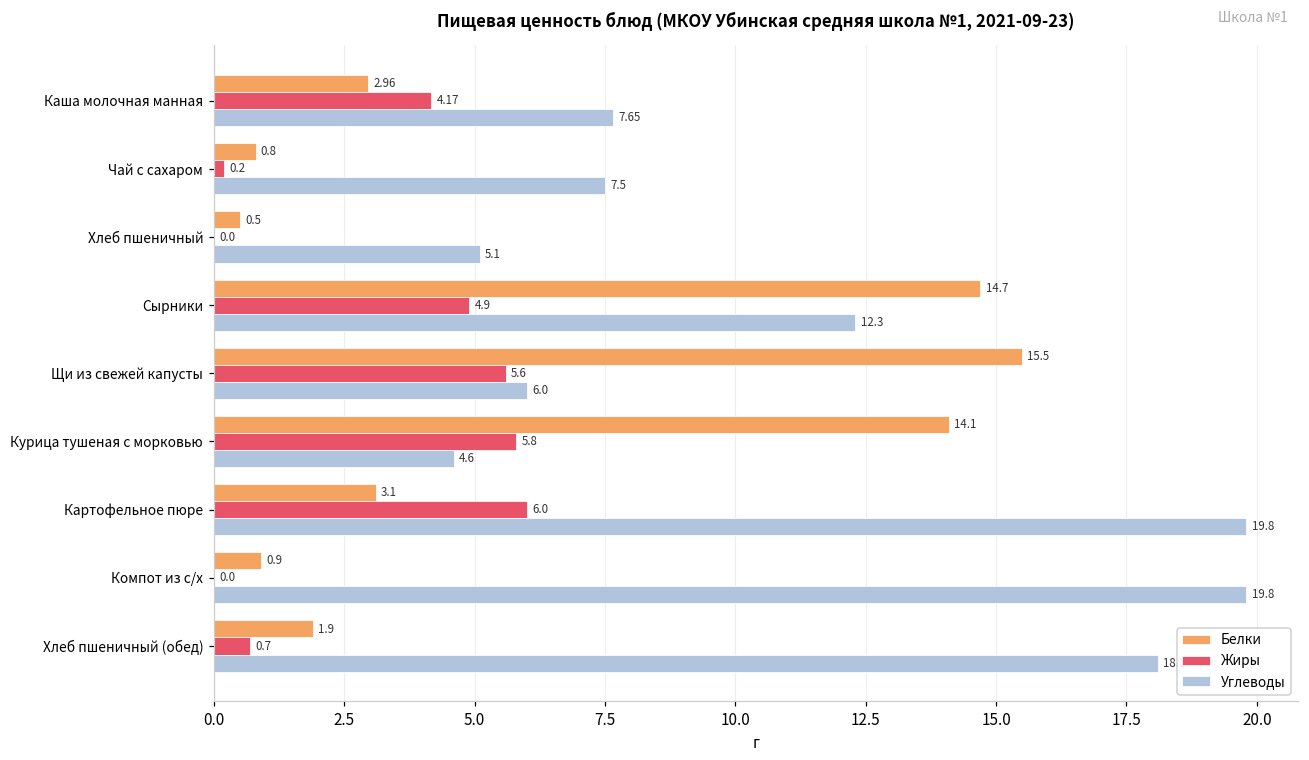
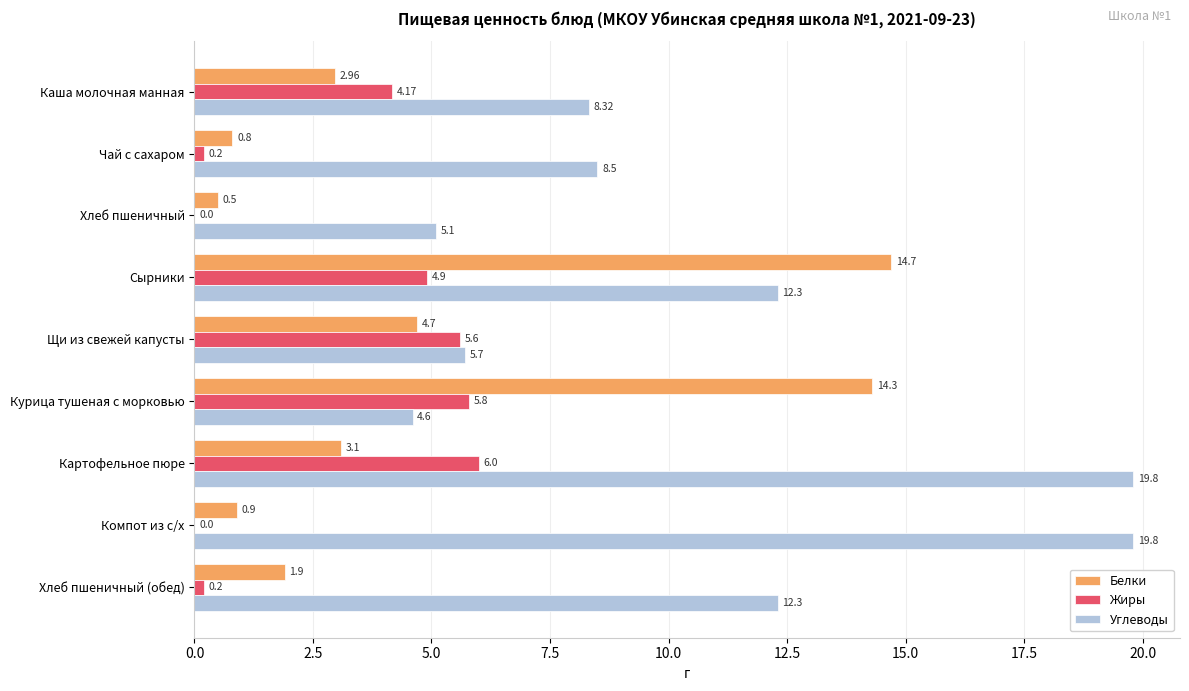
  {
    "Белки": {
      "Каша молочная манная": 2.96,
      "Чай с сахаром": 0.8,
      "Хлеб пшеничный": 0.5,
      "Сырники": 14.7,
-     "Щи из свежей капусты": 15.5,
-     "Курица тушеная с морковью": 14.1,
+     "Щи из свежей капусты": 4.7,
+     "Курица тушеная с морковью": 14.3,
      "Картофельное пюре": 3.1,
      "Компот из с/х": 0.9,
      "Хлеб пшеничный (обед)": 1.9
    },
    "Жиры": {
      "Каша молочная манная": 4.17,
      "Чай с сахаром": 0.2,
      "Хлеб пшеничный": 0.0,
      "Сырники": 4.9,
      "Щи из свежей капусты": 5.6,
      "Курица тушеная с морковью": 5.8,
      "Картофельное пюре": 6.0,
      "Компот из с/х": 0.0,
-     "Хлеб пшеничный (обед)": 0.7
+     "Хлеб пшеничный (обед)": 0.2
    },
    "Углеводы": {
-     "Каша молочная манная": 7.65,
-     "Чай с сахаром": 7.5,
+     "Каша молочная манная": 8.32,
+     "Чай с сахаром": 8.5,
      "Хлеб пшеничный": 5.1,
      "Сырники": 12.3,
-     "Щи из свежей капусты": 6.0,
+     "Щи из свежей капусты": 5.7,
      "Курица тушеная с морковью": 4.6,
      "Картофельное пюре": 19.8,
      "Компот из с/х": 19.8,
-     "Хлеб пшеничный (обед)": 18.1
+     "Хлеб пшеничный (обед)": 12.3
    }
  }
